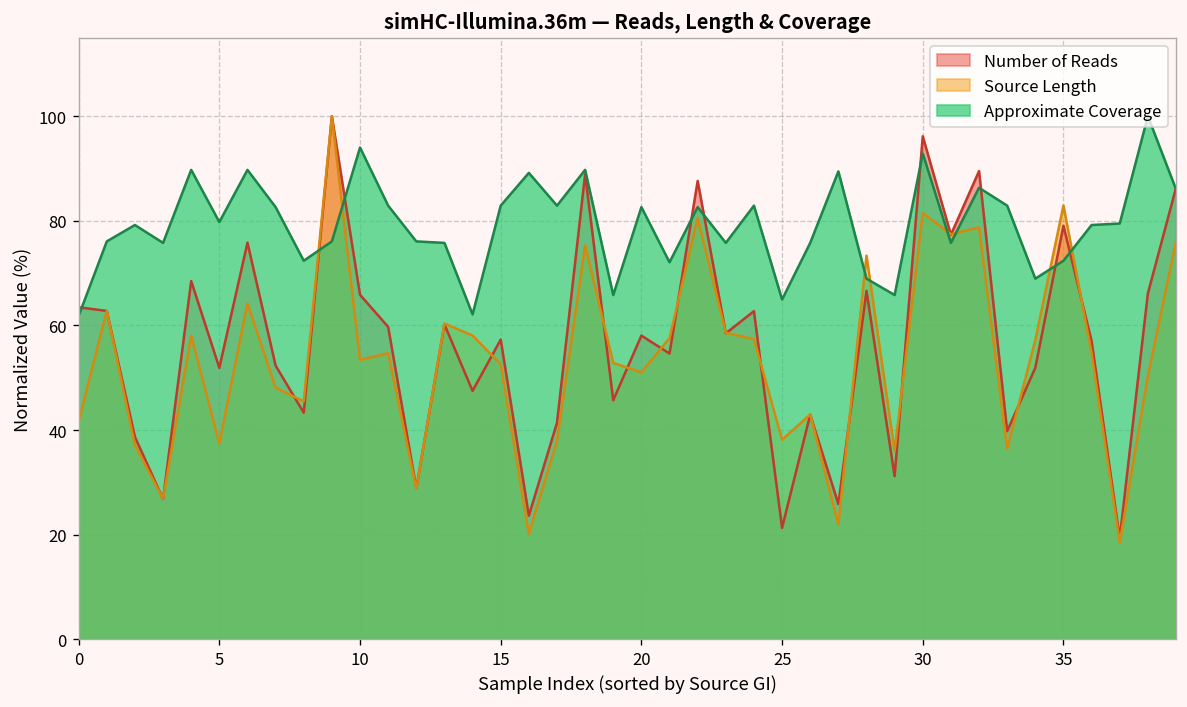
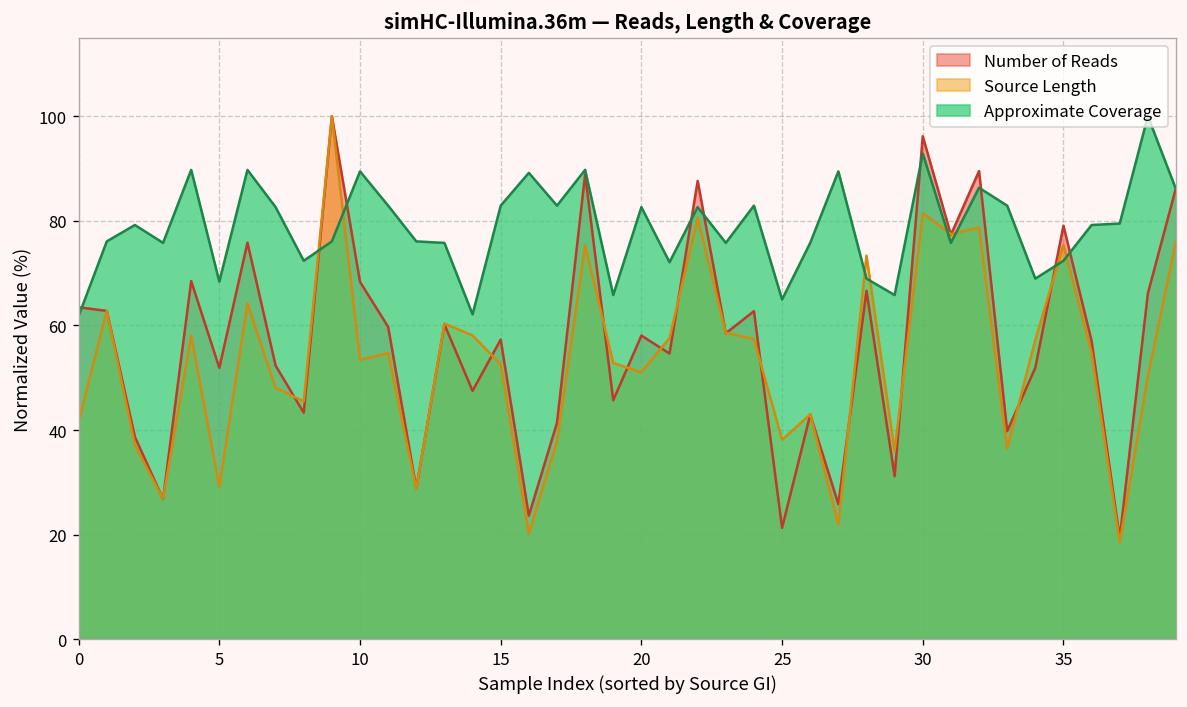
  {
    "Number of Reads": {
      "0": 63,
      "5": 52,
-     "10": 66,
+     "10": 68,
      "15": 57,
      "20": 58,
      "25": 21,
      "30": 96,
      "35": 79
    },
    "Source Length": {
      "0": 42,
-     "5": 37,
+     "5": 29,
      "10": 53,
      "15": 53,
      "20": 51,
      "25": 38,
      "30": 81,
-     "35": 83
+     "35": 75
    },
    "Approximate Coverage": {
      "0": 62,
-     "5": 80,
-     "10": 94,
+     "5": 68,
+     "10": 89,
      "15": 83,
      "20": 83,
      "25": 65,
      "30": 93,
      "35": 72
    }
  }
